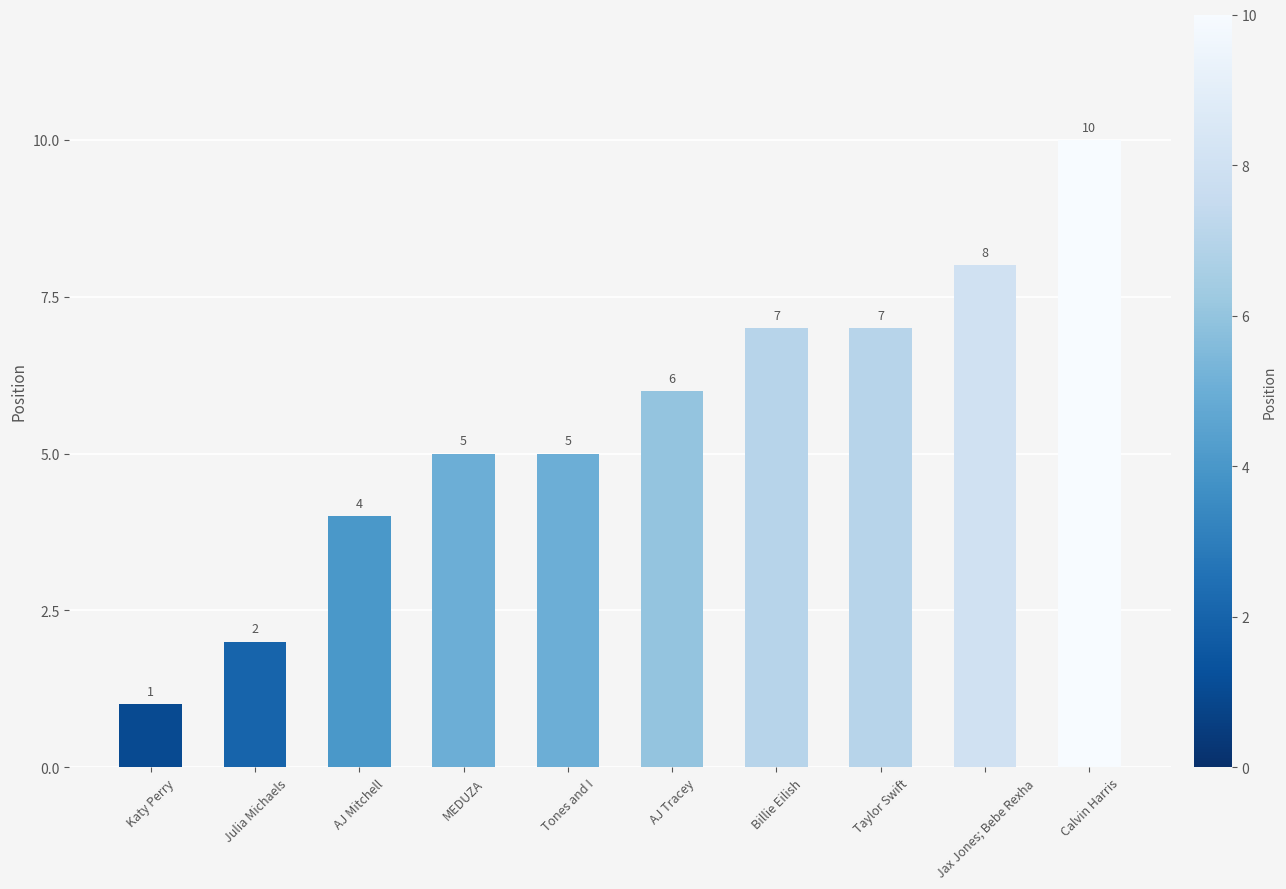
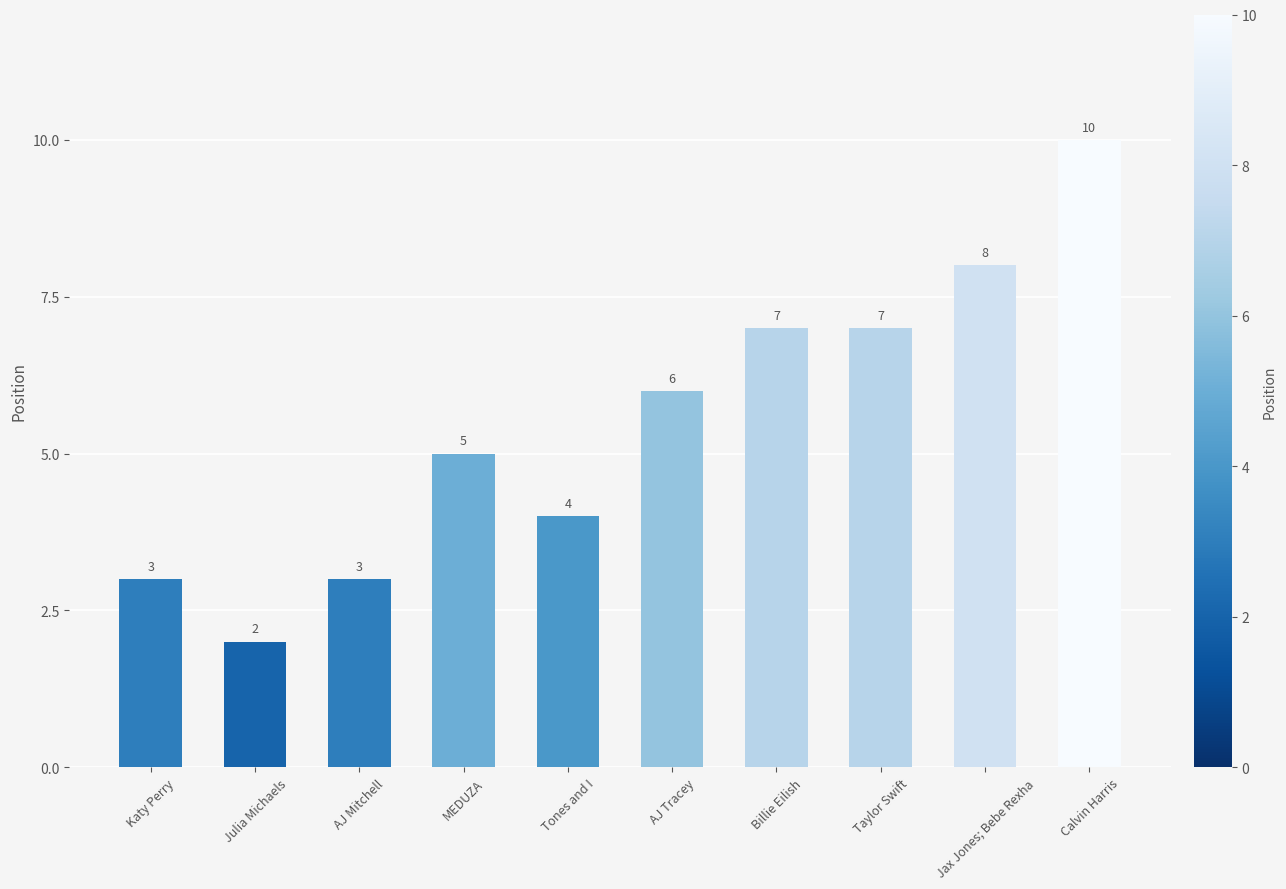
  {
-   "Katy Perry": 1,
+   "Katy Perry": 3,
    "Julia Michaels": 2,
-   "AJ Mitchell": 4,
+   "AJ Mitchell": 3,
    "MEDUZA": 5,
-   "Tones and I": 5,
+   "Tones and I": 4,
    "AJ Tracey": 6,
    "Billie Eilish": 7,
    "Taylor Swift": 7,
    "Jax Jones; Bebe Rexha": 8,
    "Calvin Harris": 10
  }
